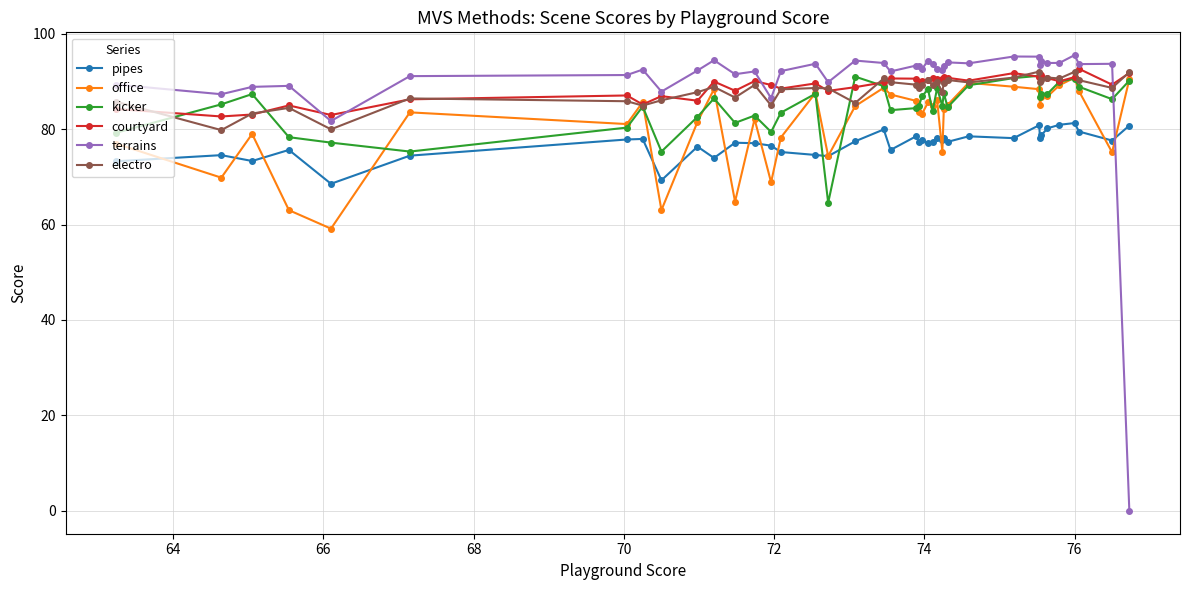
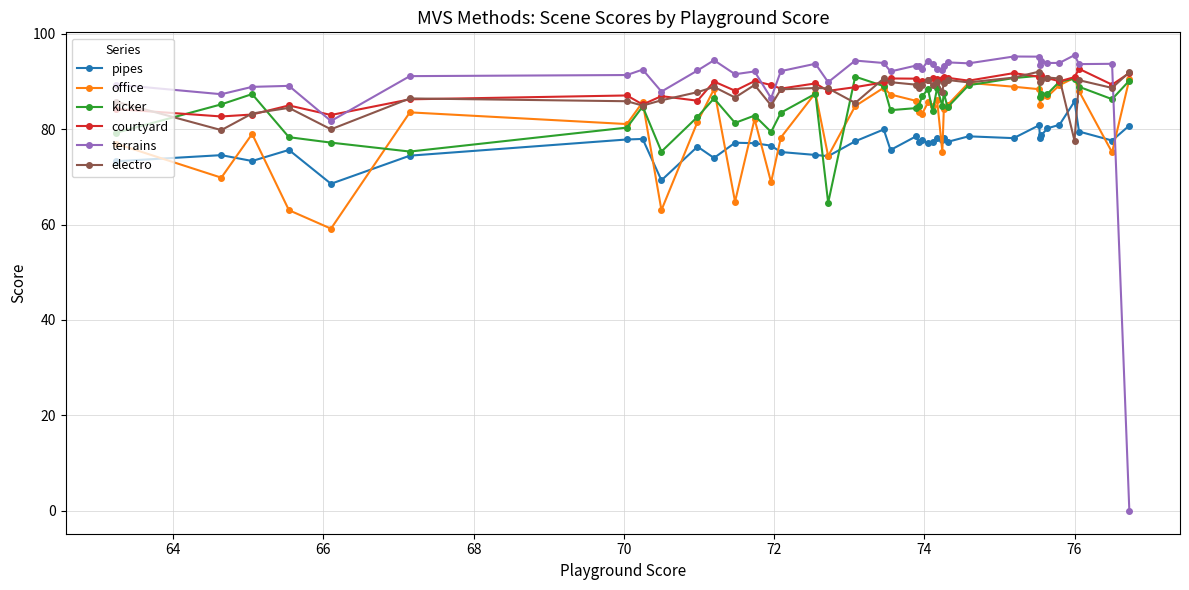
  {
    "pipes": {
-     "76": 81
+     "76": 86
    },
    "terrains": {
      "76": 95
    },
    "electro": {
-     "76": 92
+     "76": 78
    }
  }
